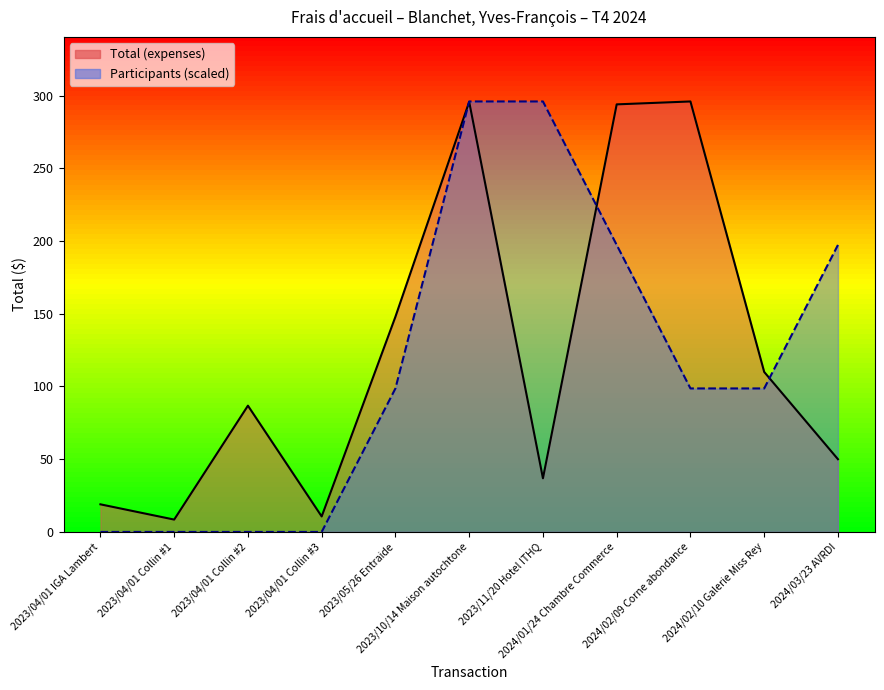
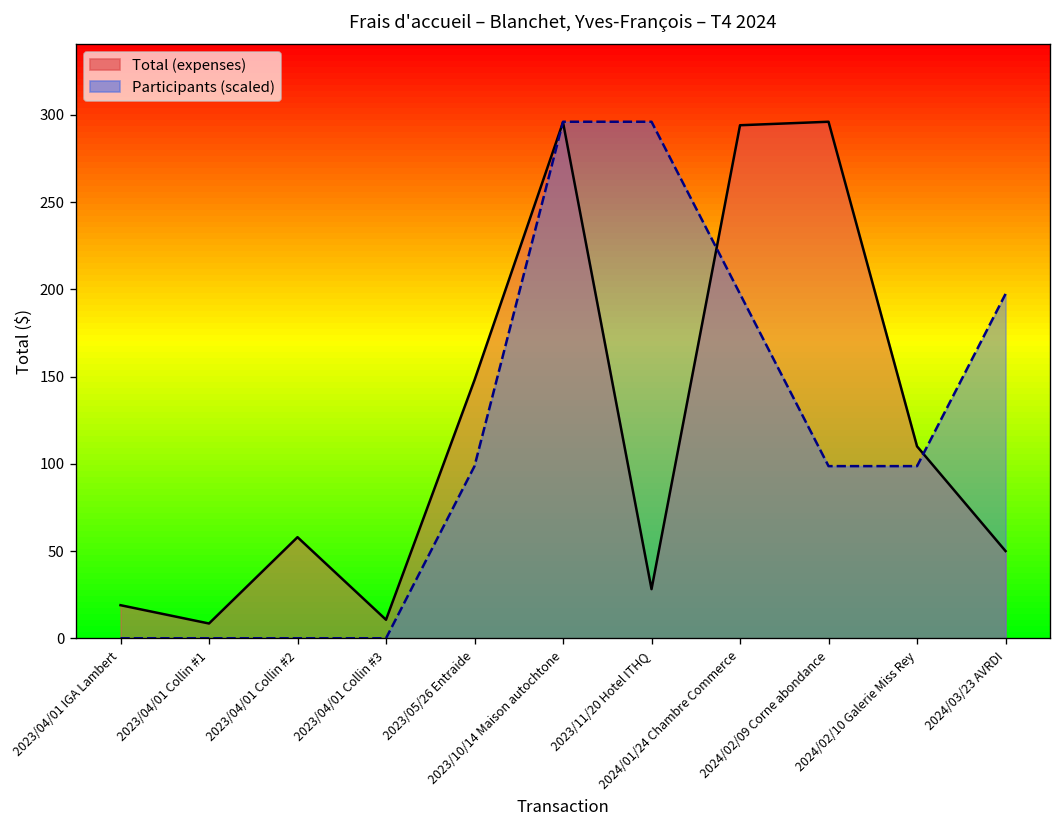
  {
    "Total (expenses)": {
      "2023/04/01 IGA Lambert": 19,
      "2023/04/01 Collin #1": 8,
-     "2023/04/01 Collin #2": 87,
+     "2023/04/01 Collin #2": 58,
      "2023/04/01 Collin #3": 11,
      "2023/05/26 Entraide": 148,
-     "2023/11/20 Hotel ITHQ": 37,
+     "2023/11/20 Hotel ITHQ": 28,
      "2024/01/24 Chambre Commerce": 294,
      "2024/02/09 Corne abondance": 296,
      "2024/02/10 Galerie Miss Rey": 110,
      "2024/03/23 AVRDI": 50
    },
    "Participants (scaled)": {
      "2023/04/01 IGA Lambert": 0,
      "2023/04/01 Collin #1": 0,
      "2023/04/01 Collin #2": 0,
      "2023/04/01 Collin #3": 0,
      "2023/05/26 Entraide": 99,
      "2023/11/20 Hotel ITHQ": 296,
      "2024/01/24 Chambre Commerce": 197,
      "2024/02/09 Corne abondance": 99,
      "2024/02/10 Galerie Miss Rey": 99,
      "2024/03/23 AVRDI": 197
    }
  }
